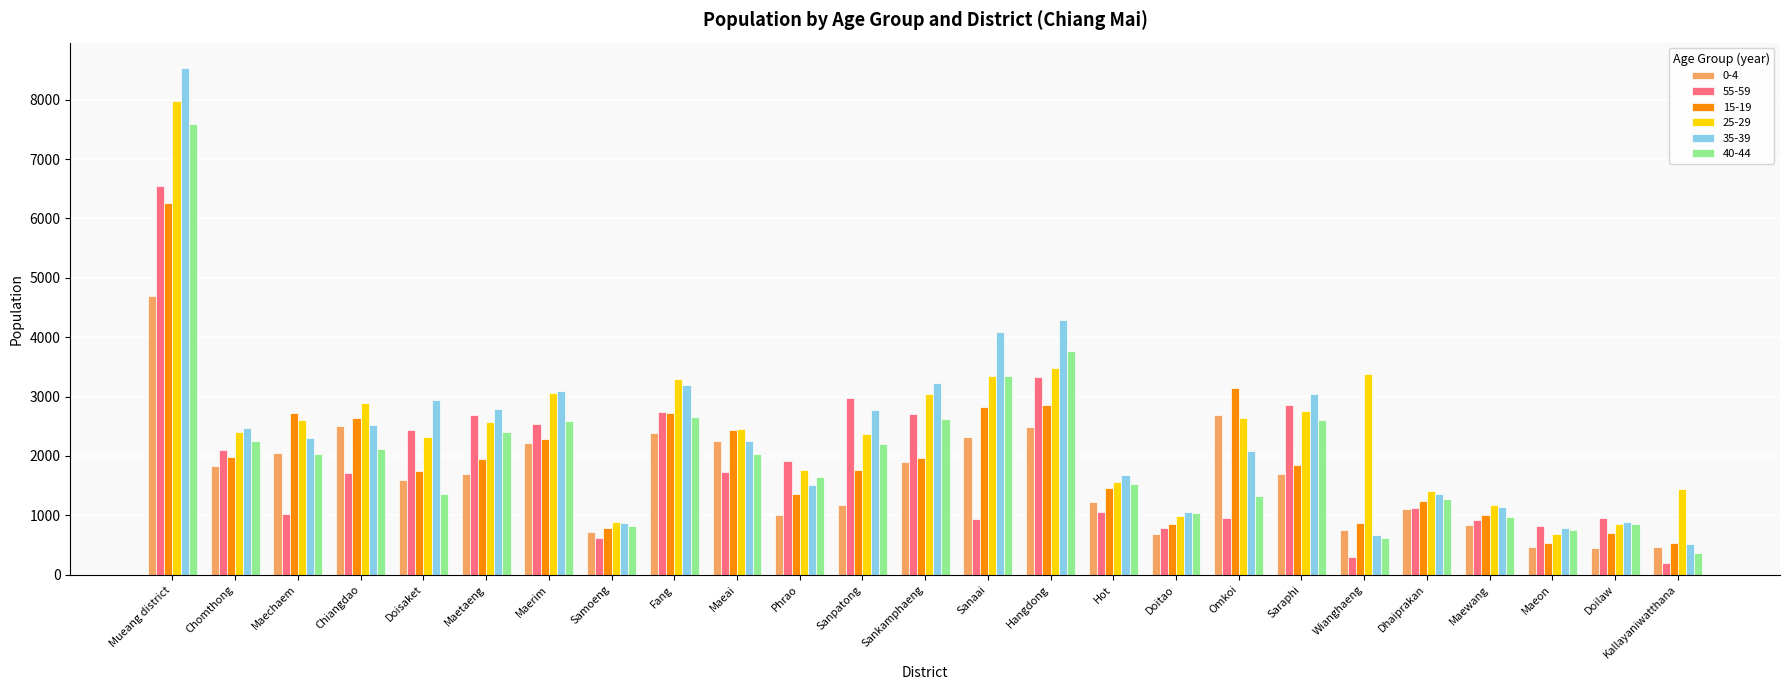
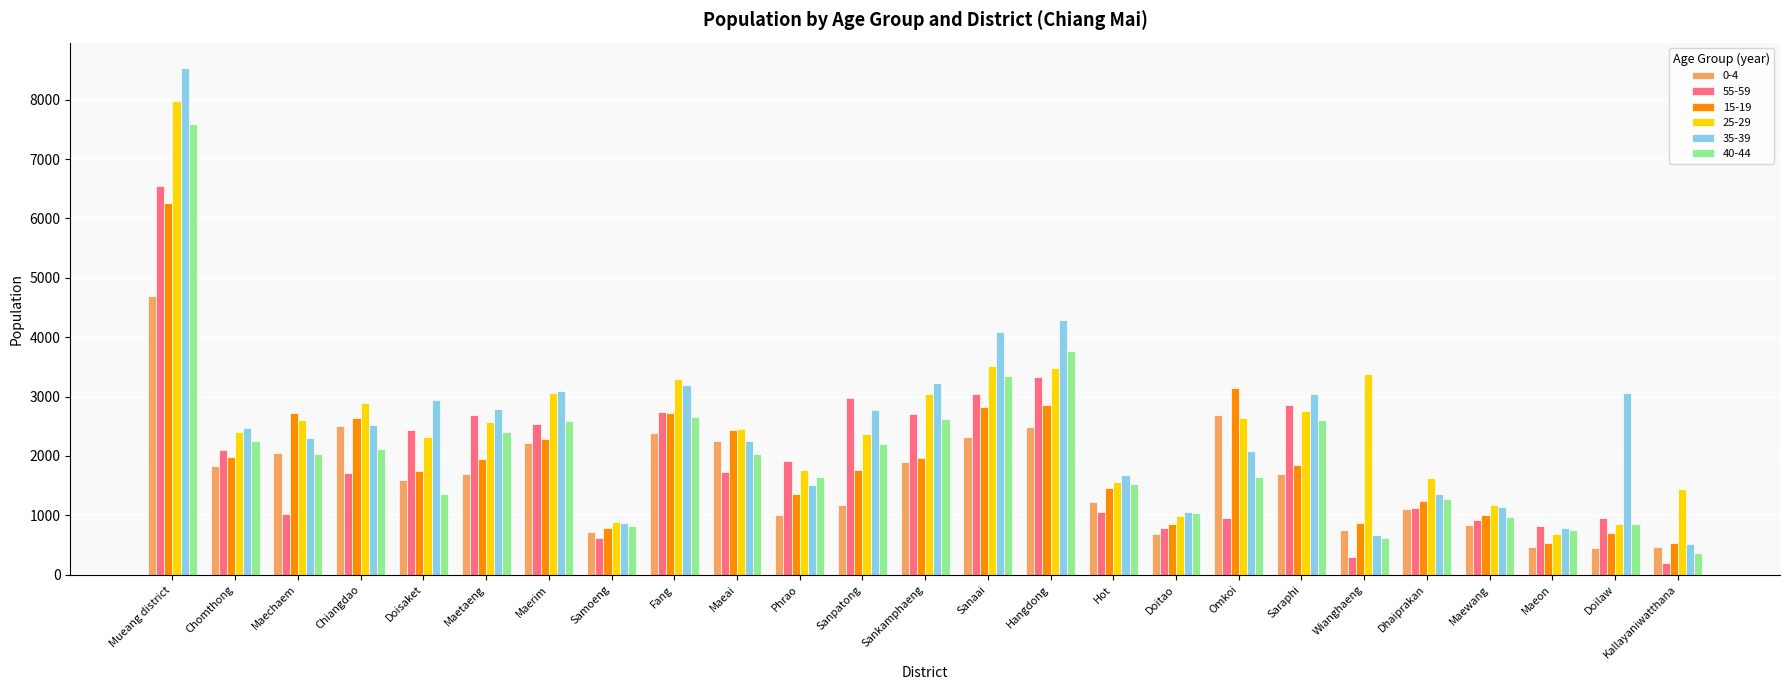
  {
    "0-4": {
      "Mueang district": 4700,
      "Chomthong": 1800,
      "Maechaem": 2100,
      "Chiangdao": 2500,
      "Doisaket": 1600,
      "Maetaeng": 1700,
      "Maerim": 2200,
      "Samoeng": 700,
      "Fang": 2400,
      "Maeai": 2300,
      "Phrao": 1000,
      "Sanpatong": 1200,
      "Sankamphaeng": 1900,
      "Sanaai": 2300,
      "Hangdong": 2500,
      "Hot": 1200,
      "Doitao": 700,
      "Omkoi": 2700,
      "Saraphi": 1700,
      "Wianghaeng": 700,
      "Dhaiprakan": 1100,
      "Maewang": 800,
      "Maeon": 500,
      "Doilaw": 500,
      "Kallayaniwatthana": 500
    },
    "55-59": {
      "Mueang district": 6500,
      "Chomthong": 2100,
      "Maechaem": 1000,
      "Chiangdao": 1700,
      "Doisaket": 2400,
      "Maetaeng": 2700,
      "Maerim": 2500,
      "Samoeng": 600,
      "Fang": 2700,
      "Maeai": 1700,
      "Phrao": 1900,
      "Sanpatong": 3000,
      "Sankamphaeng": 2700,
-     "Sanaai": 900,
+     "Sanaai": 3000,
      "Hangdong": 3300,
      "Hot": 1100,
      "Doitao": 800,
      "Omkoi": 1000,
      "Saraphi": 2900,
      "Wianghaeng": 300,
      "Dhaiprakan": 1100,
      "Maewang": 900,
      "Maeon": 800,
      "Doilaw": 1000,
      "Kallayaniwatthana": 200
    },
    "15-19": {
      "Mueang district": 6300,
      "Chomthong": 2000,
      "Maechaem": 2700,
      "Chiangdao": 2600,
      "Doisaket": 1700,
      "Maetaeng": 1900,
      "Maerim": 2300,
      "Samoeng": 800,
      "Fang": 2700,
      "Maeai": 2400,
      "Phrao": 1400,
      "Sanpatong": 1800,
      "Sankamphaeng": 2000,
      "Sanaai": 2800,
      "Hangdong": 2900,
      "Hot": 1500,
      "Doitao": 900,
      "Omkoi": 3100,
      "Saraphi": 1800,
      "Wianghaeng": 900,
      "Dhaiprakan": 1200,
      "Maewang": 1000,
      "Maeon": 500,
      "Doilaw": 700,
      "Kallayaniwatthana": 500
    },
    "25-29": {
      "Mueang district": 8000,
      "Chomthong": 2400,
      "Maechaem": 2600,
      "Chiangdao": 2900,
      "Doisaket": 2300,
      "Maetaeng": 2600,
      "Maerim": 3100,
      "Samoeng": 900,
      "Fang": 3300,
      "Maeai": 2500,
      "Phrao": 1800,
      "Sanpatong": 2400,
      "Sankamphaeng": 3000,
-     "Sanaai": 3400,
+     "Sanaai": 3500,
      "Hangdong": 3500,
      "Hot": 1600,
      "Doitao": 1000,
      "Omkoi": 2600,
      "Saraphi": 2800,
      "Wianghaeng": 3400,
-     "Dhaiprakan": 1400,
+     "Dhaiprakan": 1600,
      "Maewang": 1200,
      "Maeon": 700,
      "Doilaw": 900,
      "Kallayaniwatthana": 1400
    },
    "35-39": {
      "Mueang district": 8500,
      "Chomthong": 2500,
      "Maechaem": 2300,
      "Chiangdao": 2500,
      "Doisaket": 2900,
      "Maetaeng": 2800,
      "Maerim": 3100,
      "Samoeng": 900,
      "Fang": 3200,
      "Maeai": 2300,
      "Phrao": 1500,
      "Sanpatong": 2800,
      "Sankamphaeng": 3200,
      "Sanaai": 4100,
      "Hangdong": 4300,
      "Hot": 1700,
      "Doitao": 1000,
      "Omkoi": 2100,
      "Saraphi": 3100,
      "Wianghaeng": 700,
      "Dhaiprakan": 1400,
      "Maewang": 1100,
      "Maeon": 800,
-     "Doilaw": 900,
+     "Doilaw": 3100,
      "Kallayaniwatthana": 500
    },
    "40-44": {
      "Mueang district": 7600,
      "Chomthong": 2300,
      "Maechaem": 2000,
      "Chiangdao": 2100,
      "Doisaket": 1400,
      "Maetaeng": 2400,
      "Maerim": 2600,
      "Samoeng": 800,
      "Fang": 2700,
      "Maeai": 2000,
      "Phrao": 1600,
      "Sanpatong": 2200,
      "Sankamphaeng": 2600,
      "Sanaai": 3400,
      "Hangdong": 3800,
      "Hot": 1500,
      "Doitao": 1000,
-     "Omkoi": 1300,
+     "Omkoi": 1700,
      "Saraphi": 2600,
      "Wianghaeng": 600,
      "Dhaiprakan": 1300,
      "Maewang": 1000,
      "Maeon": 800,
      "Doilaw": 900,
      "Kallayaniwatthana": 400
    }
  }
